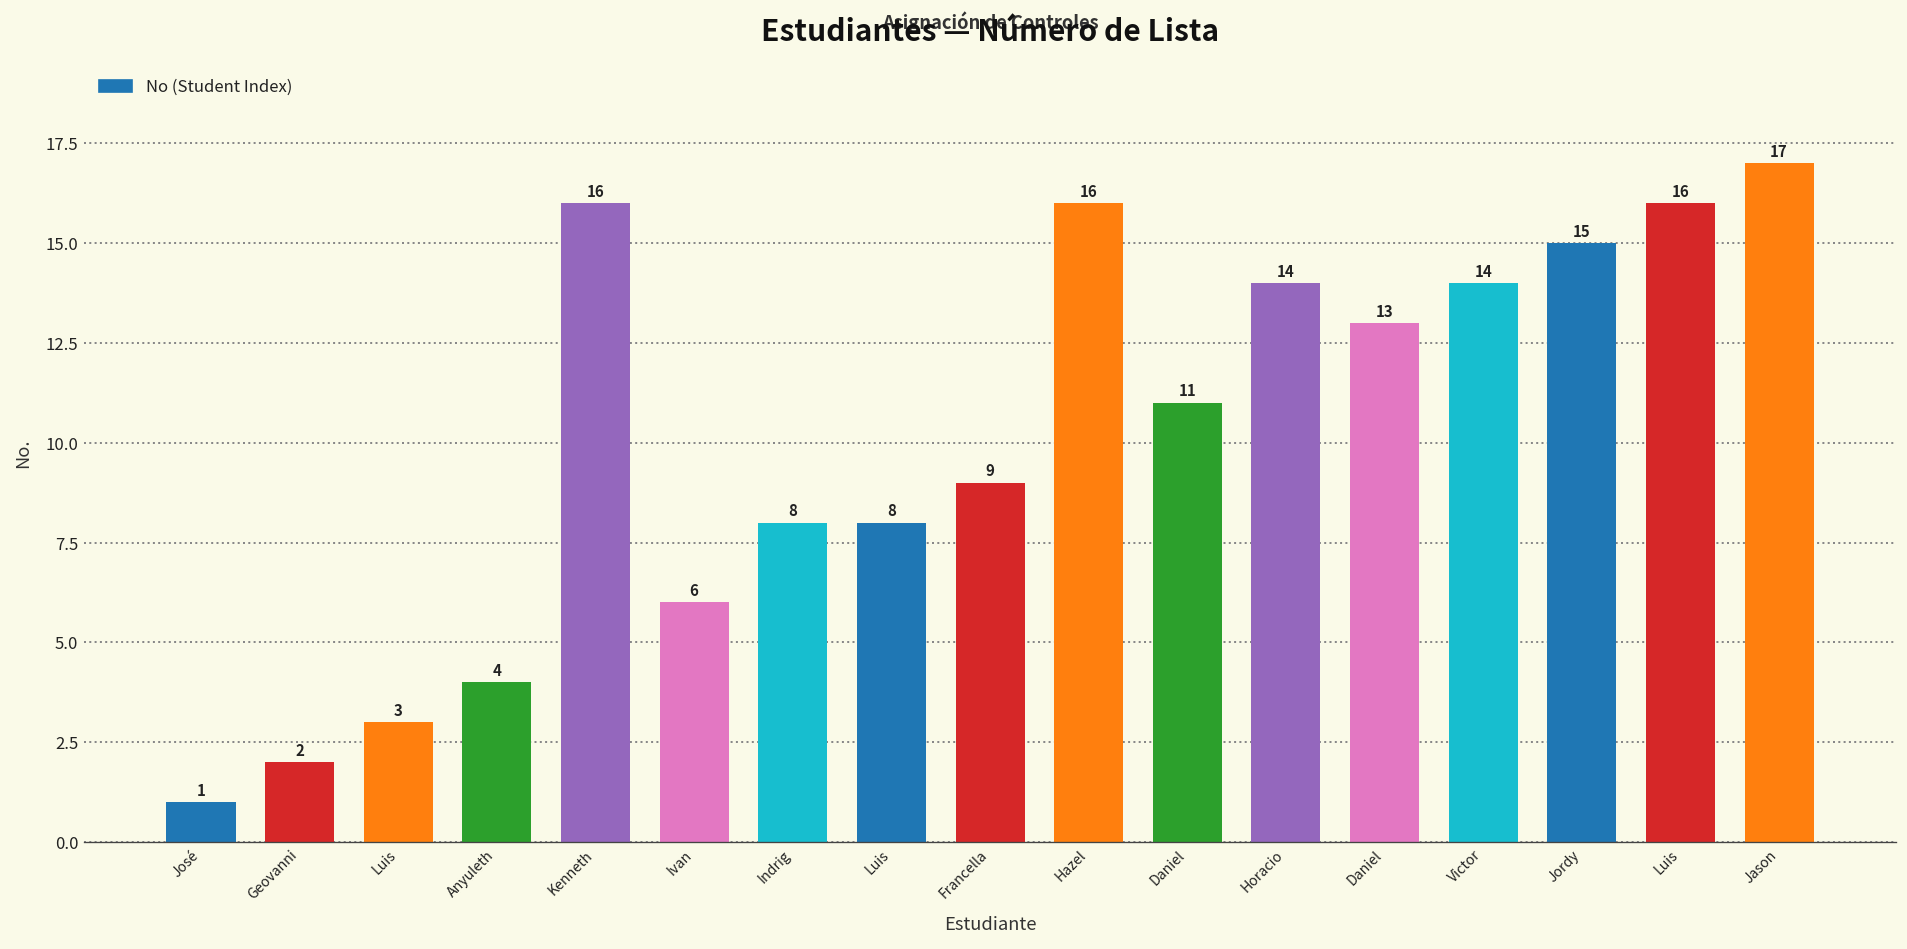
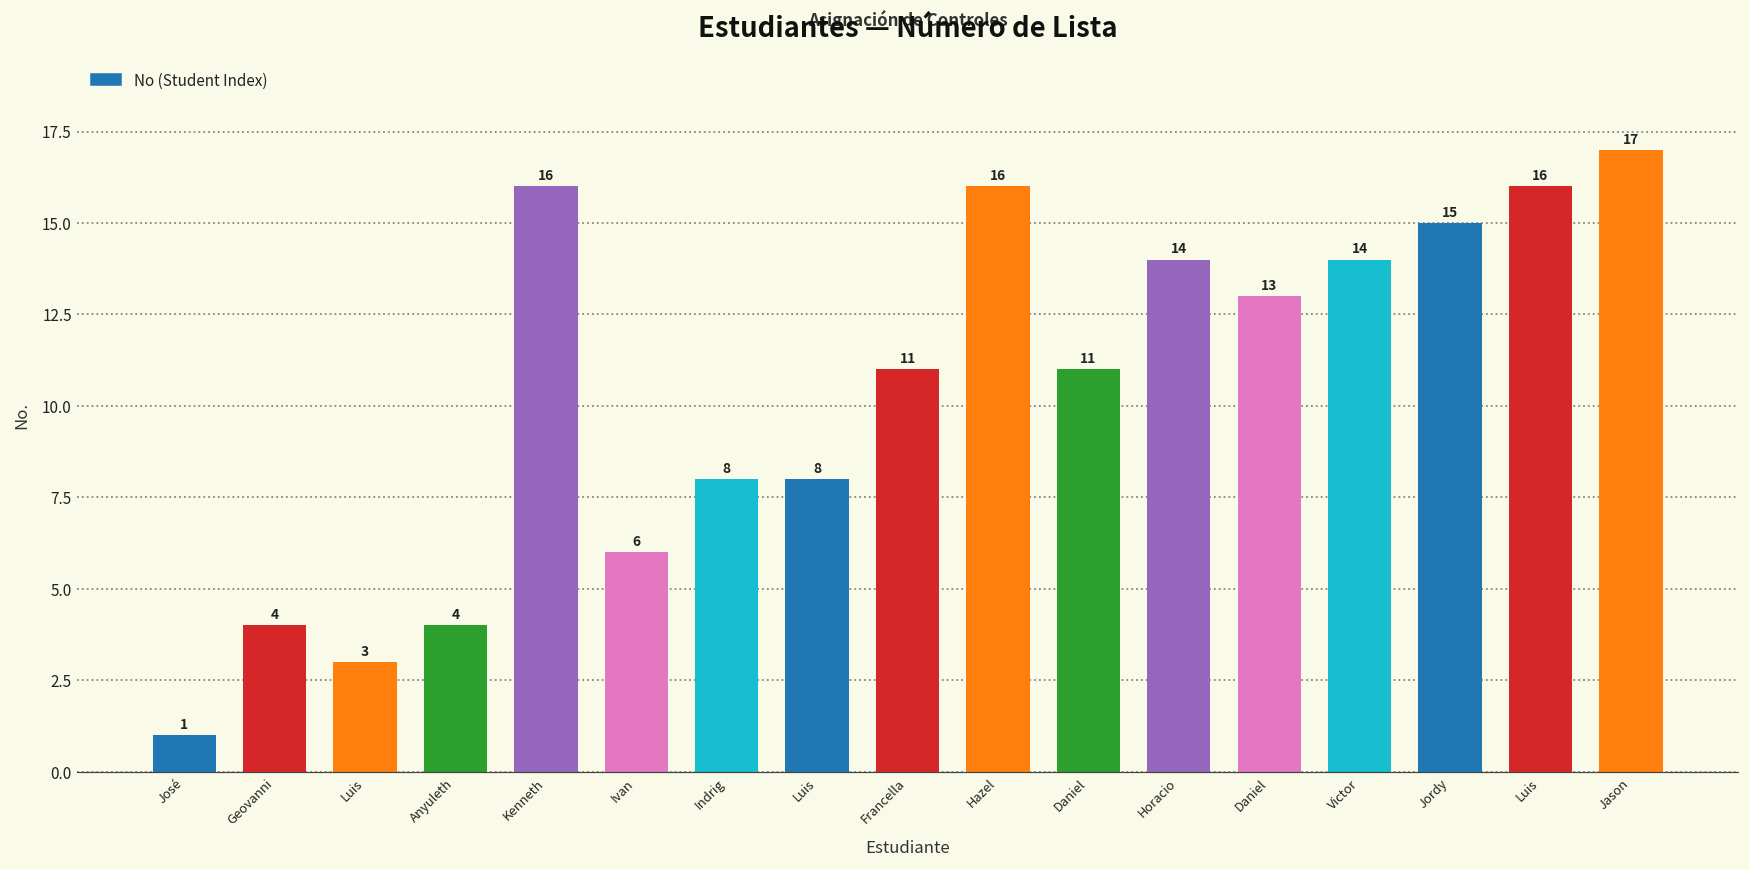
  {
    "José": 1,
-   "Geovanni": 2,
+   "Geovanni": 4,
    "Anyuleth": 4,
    "Kenneth": 16,
    "Ivan": 6,
    "Indrig": 8,
-   "Francella": 9,
+   "Francella": 11,
    "Hazel": 16,
    "Horacio": 14,
    "Victor": 14,
    "Jordy": 15,
    "Jason": 17
  }
